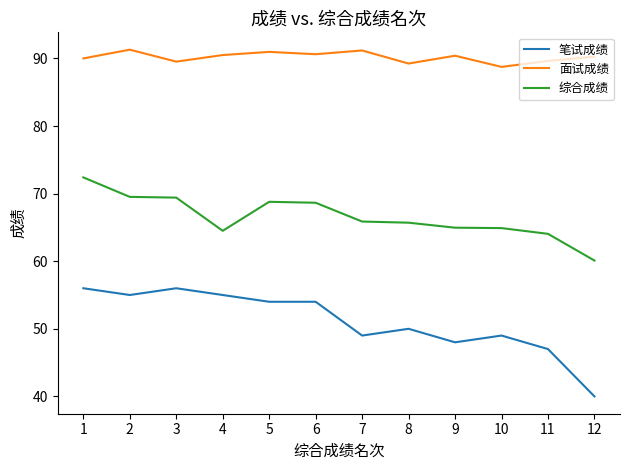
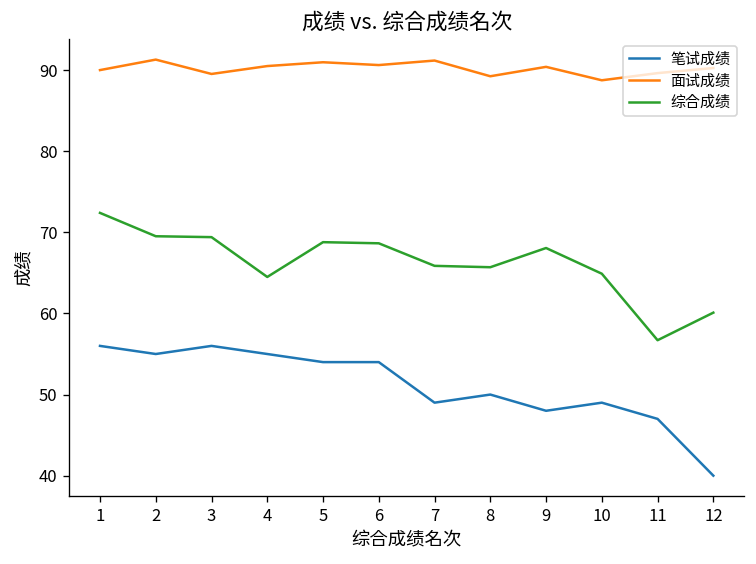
  {
    "笔试成绩": {
      "1": 56,
      "2": 55,
      "3": 56,
      "4": 55,
      "5": 54,
      "6": 54,
      "7": 49,
      "8": 50,
      "9": 48,
      "10": 49,
      "11": 47,
      "12": 40
    },
    "面试成绩": {
      "1": 90,
      "2": 91,
      "3": 90,
      "4": 91,
      "5": 91,
      "6": 91,
      "7": 91,
      "8": 89,
      "9": 90,
      "10": 89
    },
    "综合成绩": {
      "1": 72,
      "2": 70,
      "3": 69,
      "4": 65,
      "5": 69,
      "6": 69,
      "7": 66,
      "8": 66,
-     "9": 65,
+     "9": 68,
      "10": 65,
-     "11": 64,
+     "11": 57,
      "12": 60
    }
  }
